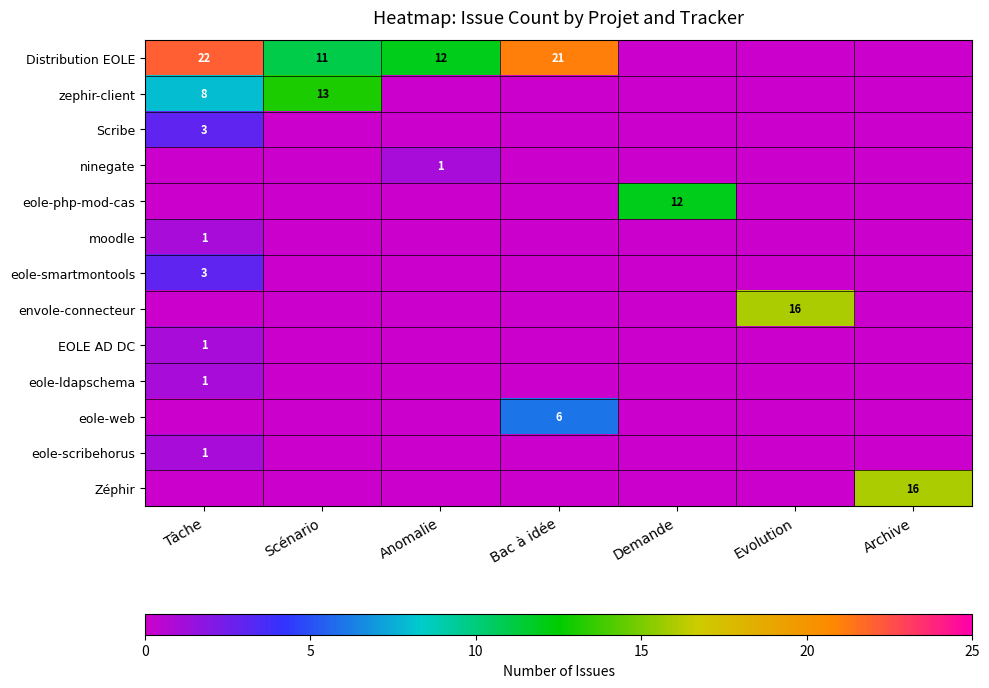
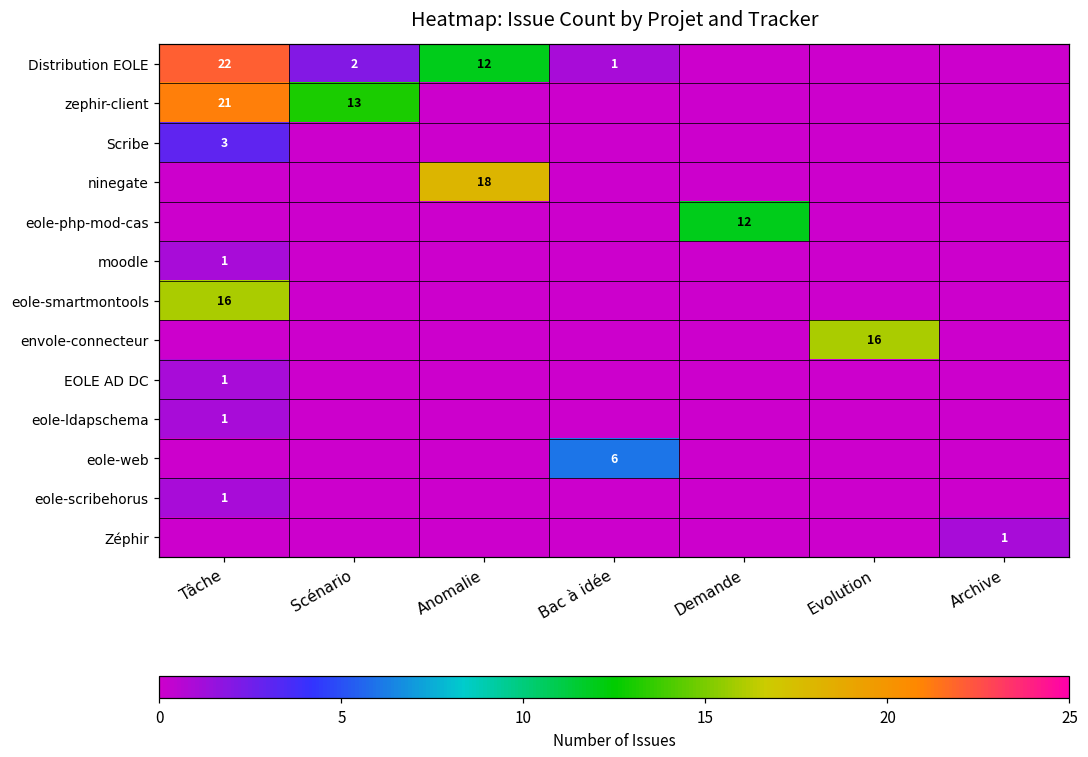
  {
    "Distribution EOLE": {
      "Tâche": 22,
-     "Scénario": 11,
+     "Scénario": 2,
      "Anomalie": 12,
-     "Bac à idée": 21
+     "Bac à idée": 1
    },
    "zephir-client": {
-     "Tâche": 8,
+     "Tâche": 21,
      "Scénario": 13
    },
    "Scribe": {
      "Tâche": 3
    },
    "ninegate": {
-     "Anomalie": 1
+     "Anomalie": 18
    },
    "eole-php-mod-cas": {
      "Demande": 12
    },
    "moodle": {
      "Tâche": 1
    },
    "eole-smartmontools": {
-     "Tâche": 3
+     "Tâche": 16
    },
    "envole-connecteur": {
      "Evolution": 16
    },
    "EOLE AD DC": {
      "Tâche": 1
    },
    "eole-ldapschema": {
      "Tâche": 1
    },
    "eole-web": {
      "Bac à idée": 6
    },
    "eole-scribehorus": {
      "Tâche": 1
    },
    "Zéphir": {
-     "Archive": 16
+     "Archive": 1
    }
  }
